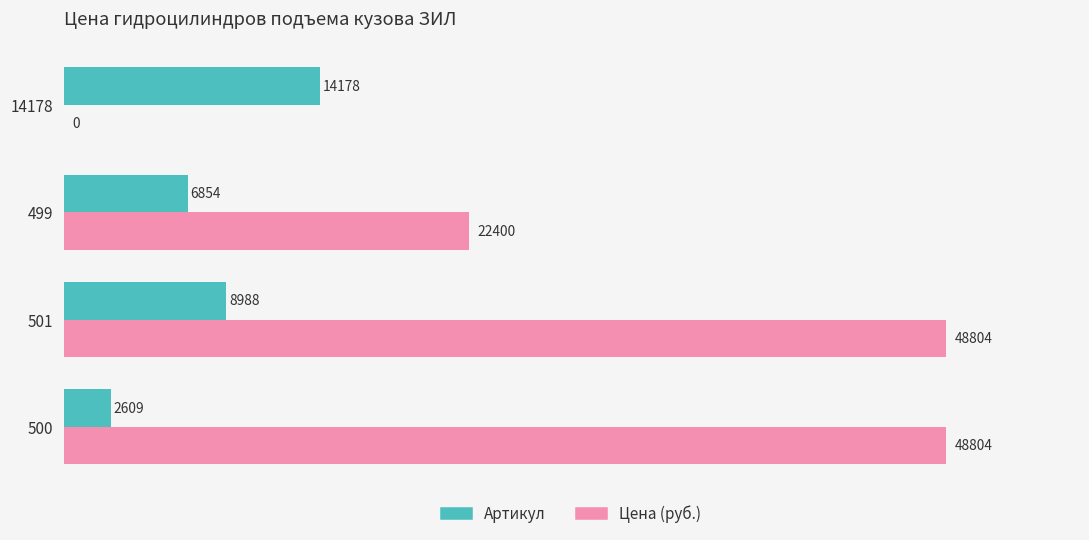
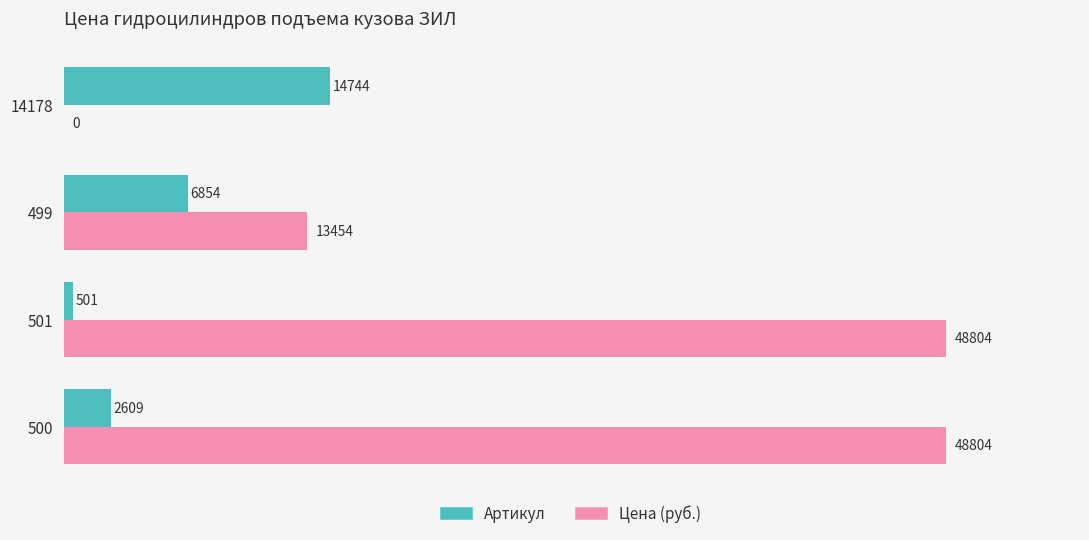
  {
    "Артикул": {
-     "14178": 14178,
+     "14178": 14744,
      "499": 6854,
-     "501": 8988,
+     "501": 501,
      "500": 2609
    },
    "Цена (руб.)": {
      "14178": 0,
-     "499": 22400,
+     "499": 13454,
      "501": 48804,
      "500": 48804
    }
  }
